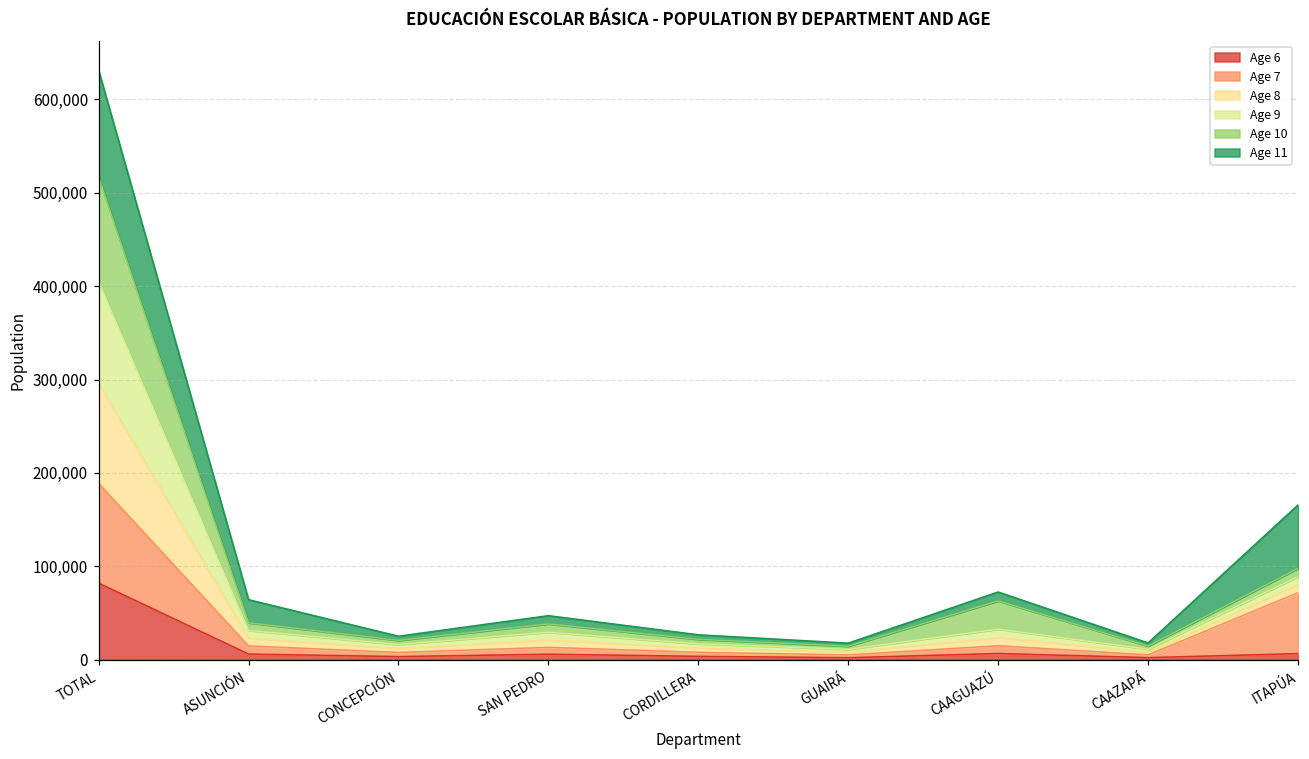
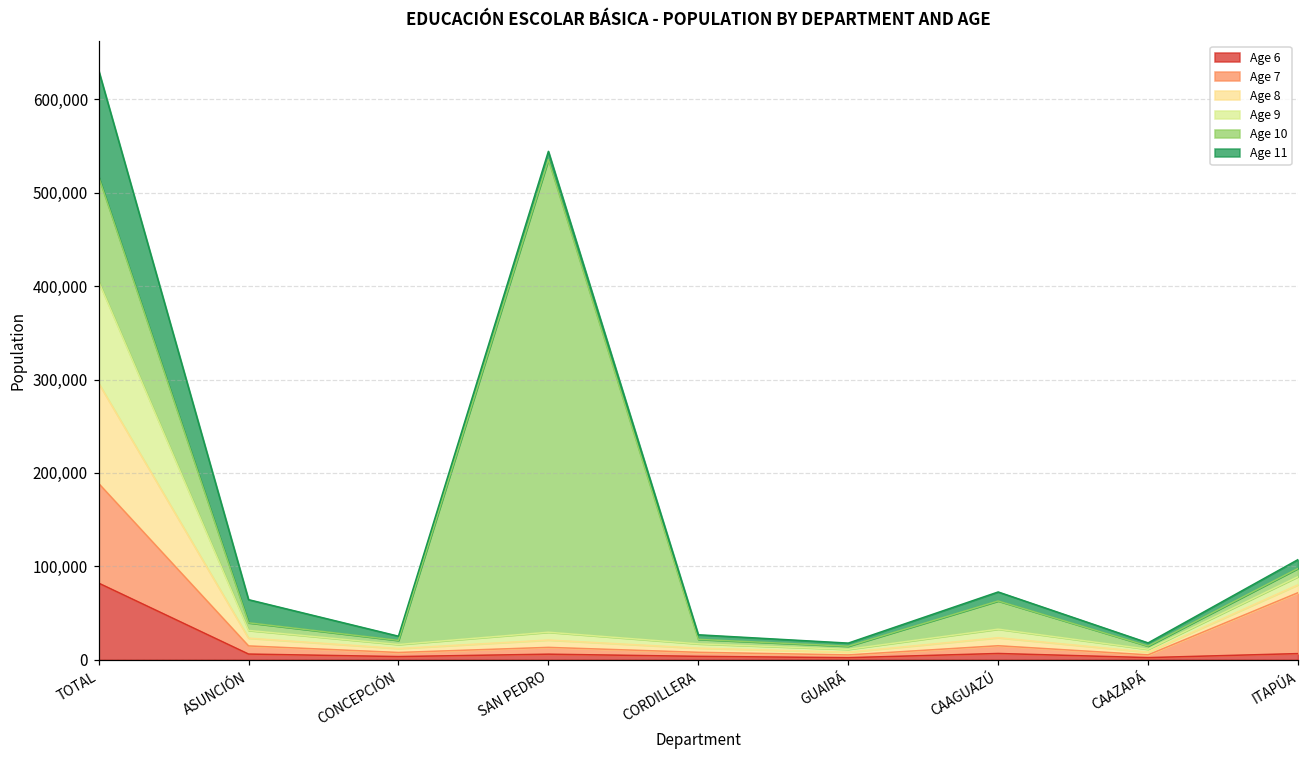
  {
    "Age 6": {
      "TOTAL": "80,000",
      "ASUNCIÓN": "10,000",
      "CONCEPCIÓN": "0",
      "SAN PEDRO": "10,000",
      "CORDILLERA": "0",
      "CAAGUAZÚ": "10,000",
      "ITAPÚA": "10,000"
    },
    "Age 7": {
      "TOTAL": "110,000",
      "ASUNCIÓN": "10,000",
      "CONCEPCIÓN": "0",
      "SAN PEDRO": "10,000",
      "CORDILLERA": "0",
      "CAAGUAZÚ": "10,000",
      "ITAPÚA": "70,000"
    },
    "Age 10": {
      "TOTAL": "110,000",
      "ASUNCIÓN": "10,000",
      "CONCEPCIÓN": "0",
-     "SAN PEDRO": "10,000",
+     "SAN PEDRO": "510,000",
      "CORDILLERA": "0",
      "GUAIRÁ": "0",
      "CAAGUAZÚ": "30,000",
      "CAAZAPÁ": "0",
      "ITAPÚA": "10,000"
    },
    "Age 11": {
      "TOTAL": "110,000",
      "ASUNCIÓN": "20,000",
      "CONCEPCIÓN": "0",
      "SAN PEDRO": "10,000",
      "CORDILLERA": "0",
      "GUAIRÁ": "0",
      "CAAGUAZÚ": "10,000",
      "CAAZAPÁ": "0",
-     "ITAPÚA": "70,000"
+     "ITAPÚA": "10,000"
    }
  }
